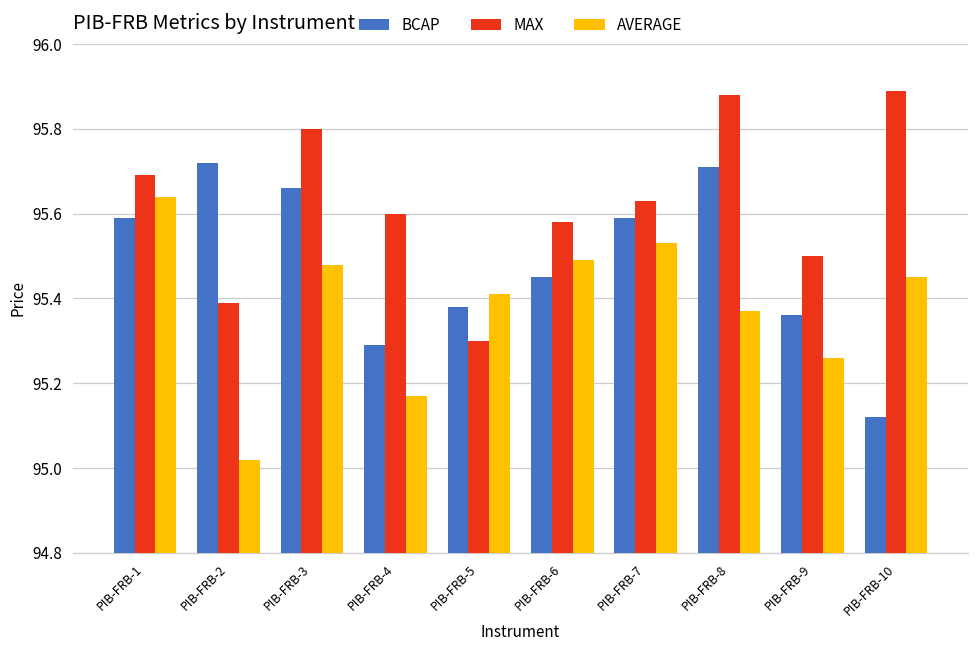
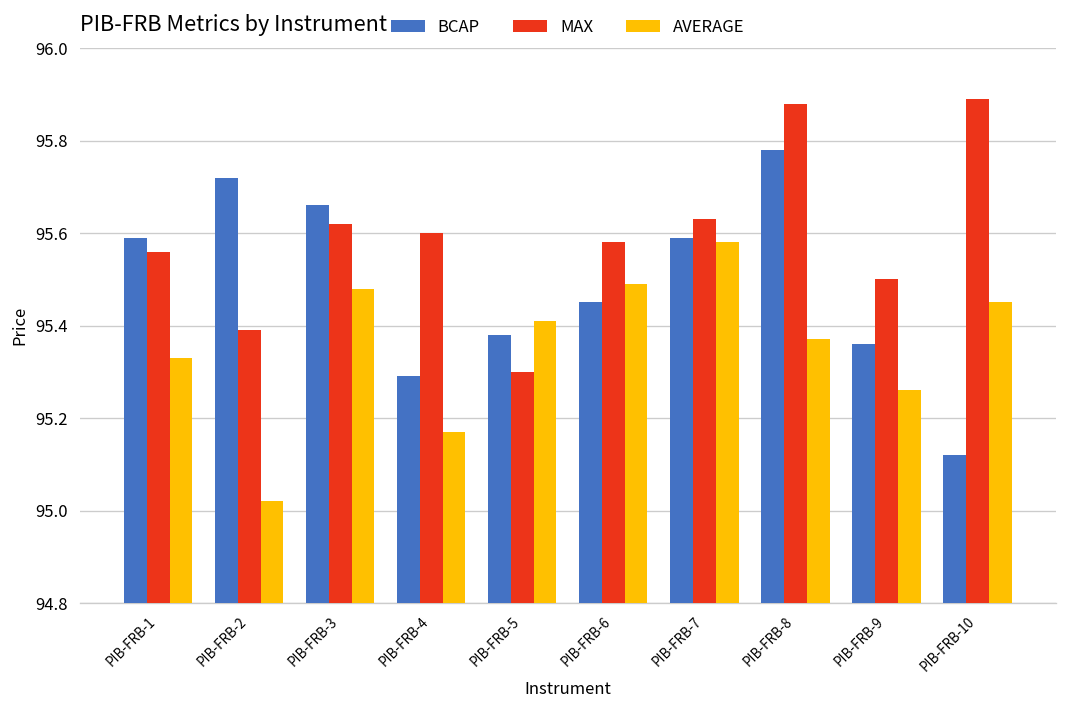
  {
    "BCAP": {
      "PIB-FRB-1": 95.59,
      "PIB-FRB-2": 95.72,
      "PIB-FRB-3": 95.66,
      "PIB-FRB-4": 95.29,
      "PIB-FRB-5": 95.38,
      "PIB-FRB-6": 95.45,
      "PIB-FRB-7": 95.59,
-     "PIB-FRB-8": 95.71,
+     "PIB-FRB-8": 95.78,
      "PIB-FRB-9": 95.36,
      "PIB-FRB-10": 95.12
    },
    "MAX": {
-     "PIB-FRB-1": 95.69,
+     "PIB-FRB-1": 95.56,
      "PIB-FRB-2": 95.39,
-     "PIB-FRB-3": 95.80,
+     "PIB-FRB-3": 95.62,
      "PIB-FRB-4": 95.60,
      "PIB-FRB-5": 95.30,
      "PIB-FRB-6": 95.58,
      "PIB-FRB-7": 95.63,
      "PIB-FRB-8": 95.88,
      "PIB-FRB-9": 95.50,
      "PIB-FRB-10": 95.89
    },
    "AVERAGE": {
-     "PIB-FRB-1": 95.64,
+     "PIB-FRB-1": 95.33,
      "PIB-FRB-2": 95.02,
      "PIB-FRB-3": 95.48,
      "PIB-FRB-4": 95.17,
      "PIB-FRB-5": 95.41,
      "PIB-FRB-6": 95.49,
-     "PIB-FRB-7": 95.53,
+     "PIB-FRB-7": 95.58,
      "PIB-FRB-8": 95.37,
      "PIB-FRB-9": 95.26,
      "PIB-FRB-10": 95.45
    }
  }
